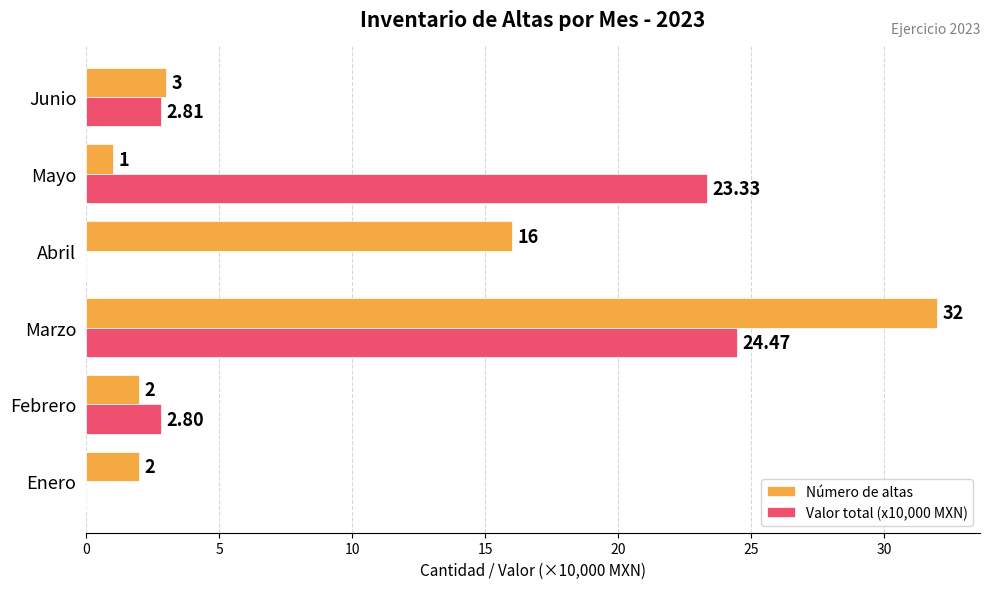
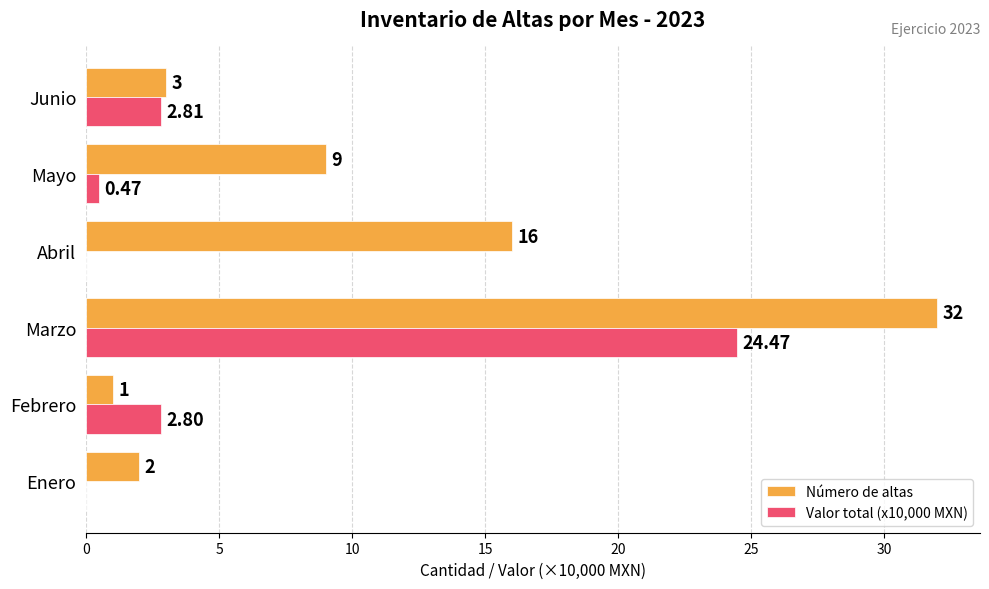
  {
    "Número de altas": {
      "Junio": 3,
-     "Mayo": 1,
+     "Mayo": 9,
      "Abril": 16,
      "Marzo": 32,
-     "Febrero": 2,
+     "Febrero": 1,
      "Enero": 2
    },
    "Valor total (x10,000 MXN)": {
      "Junio": 2.81,
-     "Mayo": 23.33,
+     "Mayo": 0.47,
      "Marzo": 24.47,
      "Febrero": 2.80
    }
  }
